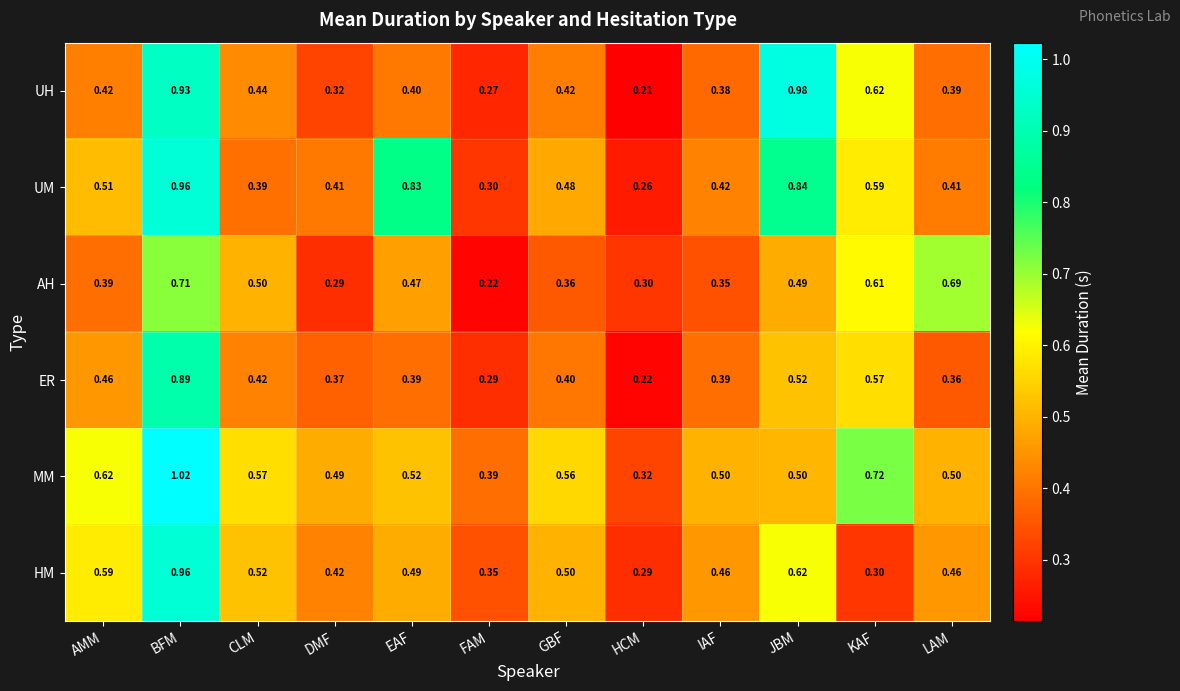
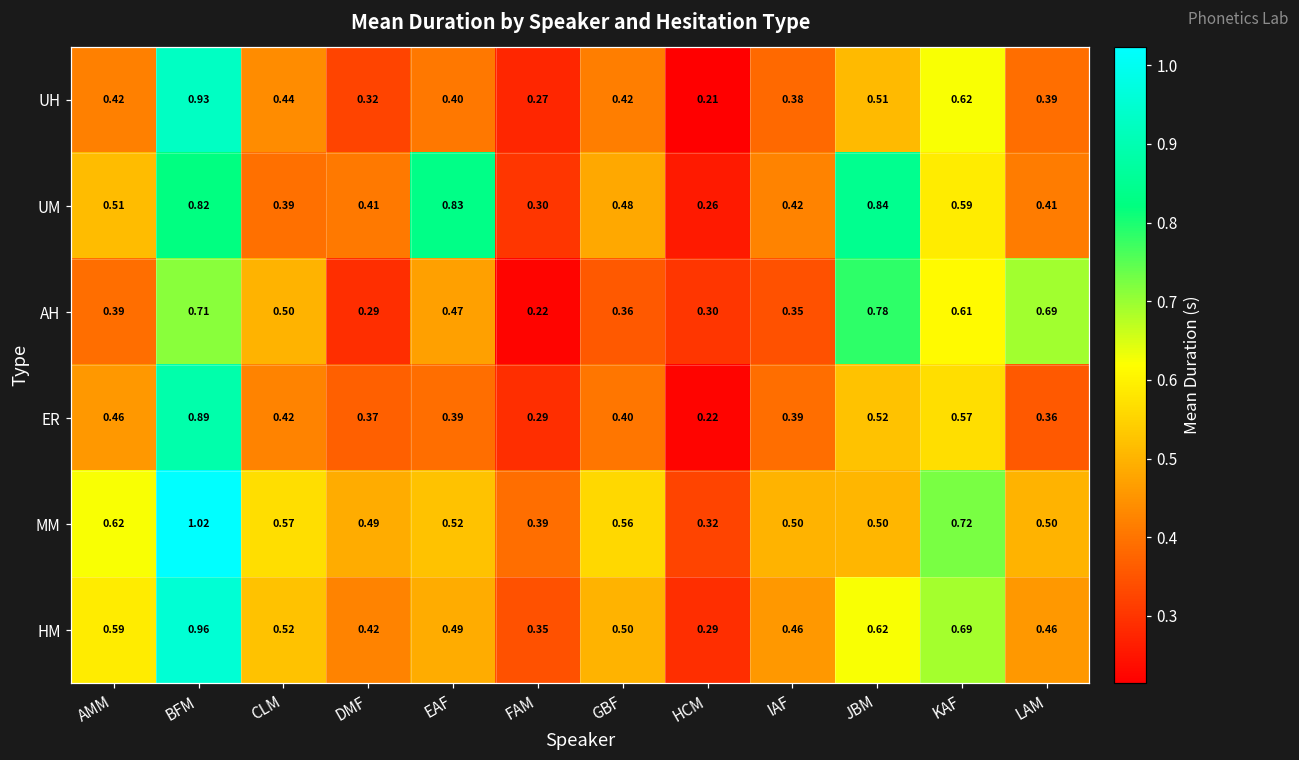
  {
    "UH": {
      "AMM": 0.42,
      "BFM": 0.93,
      "CLM": 0.44,
      "DMF": 0.32,
      "EAF": 0.40,
      "FAM": 0.27,
      "GBF": 0.42,
      "HCM": 0.21,
      "IAF": 0.38,
-     "JBM": 0.98,
+     "JBM": 0.51,
      "KAF": 0.62,
      "LAM": 0.39
    },
    "UM": {
      "AMM": 0.51,
-     "BFM": 0.96,
+     "BFM": 0.82,
      "CLM": 0.39,
      "DMF": 0.41,
      "EAF": 0.83,
      "FAM": 0.30,
      "GBF": 0.48,
      "HCM": 0.26,
      "IAF": 0.42,
      "JBM": 0.84,
      "KAF": 0.59,
      "LAM": 0.41
    },
    "AH": {
      "AMM": 0.39,
      "BFM": 0.71,
      "CLM": 0.50,
      "DMF": 0.29,
      "EAF": 0.47,
      "FAM": 0.22,
      "GBF": 0.36,
      "HCM": 0.30,
      "IAF": 0.35,
-     "JBM": 0.49,
+     "JBM": 0.78,
      "KAF": 0.61,
      "LAM": 0.69
    },
    "ER": {
      "AMM": 0.46,
      "BFM": 0.89,
      "CLM": 0.42,
      "DMF": 0.37,
      "EAF": 0.39,
      "FAM": 0.29,
      "GBF": 0.40,
      "HCM": 0.22,
      "IAF": 0.39,
      "JBM": 0.52,
      "KAF": 0.57,
      "LAM": 0.36
    },
    "MM": {
      "AMM": 0.62,
      "BFM": 1.02,
      "CLM": 0.57,
      "DMF": 0.49,
      "EAF": 0.52,
      "FAM": 0.39,
      "GBF": 0.56,
      "HCM": 0.32,
      "IAF": 0.50,
      "JBM": 0.50,
      "KAF": 0.72,
      "LAM": 0.50
    },
    "HM": {
      "AMM": 0.59,
      "BFM": 0.96,
      "CLM": 0.52,
      "DMF": 0.42,
      "EAF": 0.49,
      "FAM": 0.35,
      "GBF": 0.50,
      "HCM": 0.29,
      "IAF": 0.46,
      "JBM": 0.62,
-     "KAF": 0.30,
+     "KAF": 0.69,
      "LAM": 0.46
    }
  }
